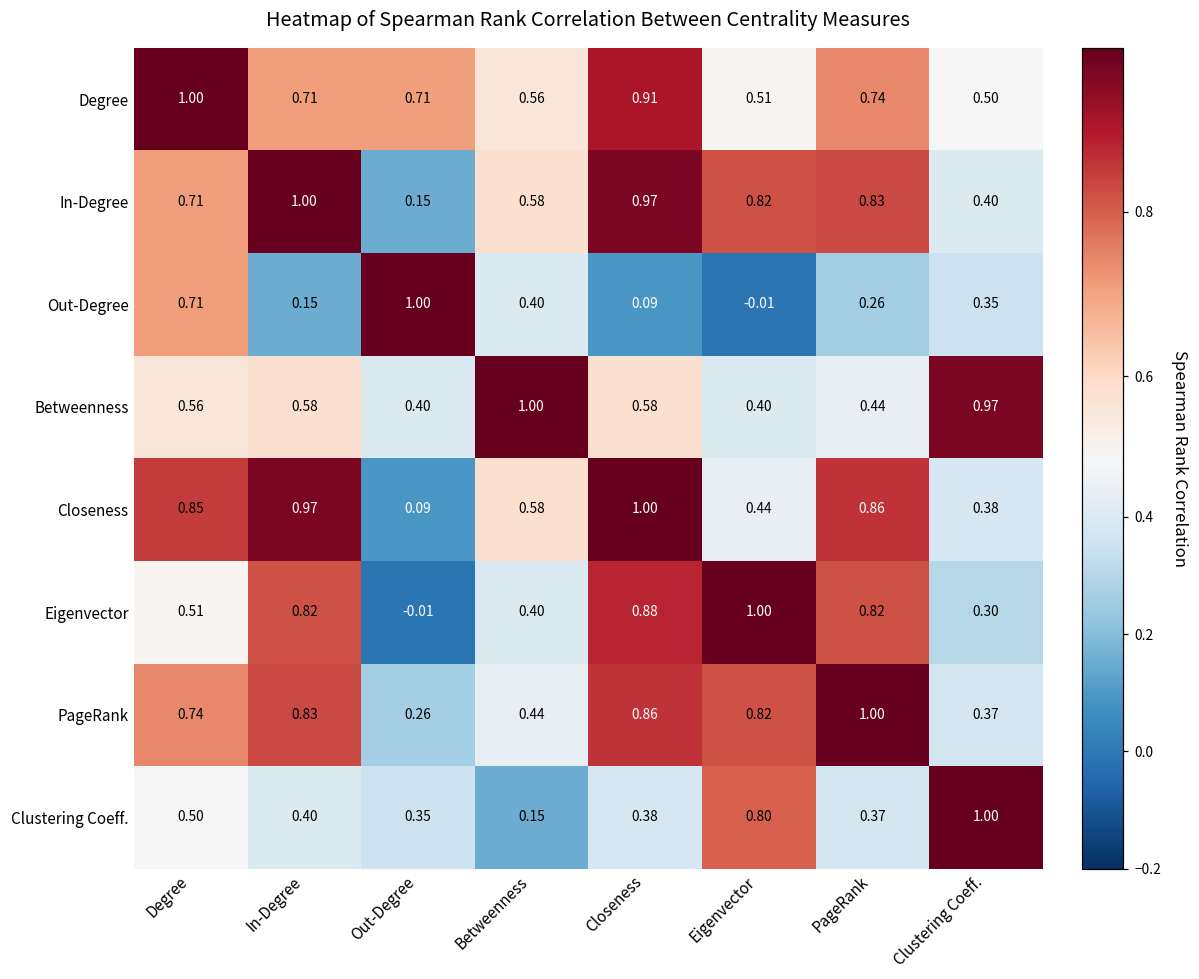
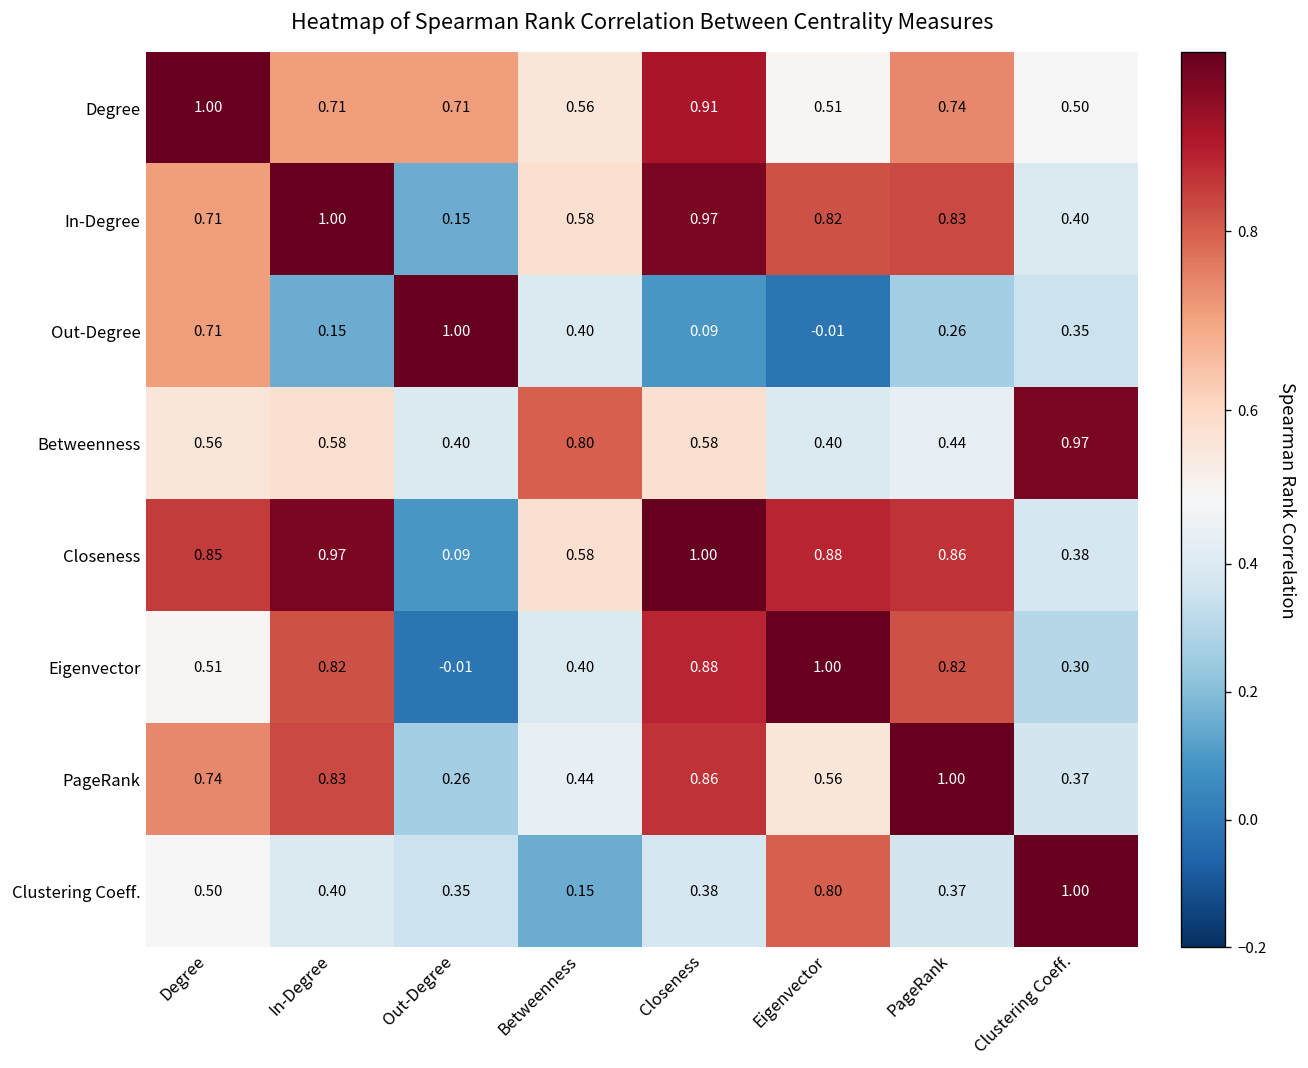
  {
    "Degree": {
      "Degree": 1.00,
      "In-Degree": 0.71,
      "Out-Degree": 0.71,
      "Betweenness": 0.56,
      "Closeness": 0.91,
      "Eigenvector": 0.51,
      "PageRank": 0.74,
      "Clustering Coeff.": 0.50
    },
    "In-Degree": {
      "Degree": 0.71,
      "In-Degree": 1.00,
      "Out-Degree": 0.15,
      "Betweenness": 0.58,
      "Closeness": 0.97,
      "Eigenvector": 0.82,
      "PageRank": 0.83,
      "Clustering Coeff.": 0.40
    },
    "Out-Degree": {
      "Degree": 0.71,
      "In-Degree": 0.15,
      "Out-Degree": 1.00,
      "Betweenness": 0.40,
      "Closeness": 0.09,
      "Eigenvector": -0.01,
      "PageRank": 0.26,
      "Clustering Coeff.": 0.35
    },
    "Betweenness": {
      "Degree": 0.56,
      "In-Degree": 0.58,
      "Out-Degree": 0.40,
-     "Betweenness": 1.00,
+     "Betweenness": 0.80,
      "Closeness": 0.58,
      "Eigenvector": 0.40,
      "PageRank": 0.44,
      "Clustering Coeff.": 0.97
    },
    "Closeness": {
      "Degree": 0.85,
      "In-Degree": 0.97,
      "Out-Degree": 0.09,
      "Betweenness": 0.58,
      "Closeness": 1.00,
-     "Eigenvector": 0.44,
+     "Eigenvector": 0.88,
      "PageRank": 0.86,
      "Clustering Coeff.": 0.38
    },
    "Eigenvector": {
      "Degree": 0.51,
      "In-Degree": 0.82,
      "Out-Degree": -0.01,
      "Betweenness": 0.40,
      "Closeness": 0.88,
      "Eigenvector": 1.00,
      "PageRank": 0.82,
      "Clustering Coeff.": 0.30
    },
    "PageRank": {
      "Degree": 0.74,
      "In-Degree": 0.83,
      "Out-Degree": 0.26,
      "Betweenness": 0.44,
      "Closeness": 0.86,
-     "Eigenvector": 0.82,
+     "Eigenvector": 0.56,
      "PageRank": 1.00,
      "Clustering Coeff.": 0.37
    },
    "Clustering Coeff.": {
      "Degree": 0.50,
      "In-Degree": 0.40,
      "Out-Degree": 0.35,
      "Betweenness": 0.15,
      "Closeness": 0.38,
      "Eigenvector": 0.80,
      "PageRank": 0.37,
      "Clustering Coeff.": 1.00
    }
  }
